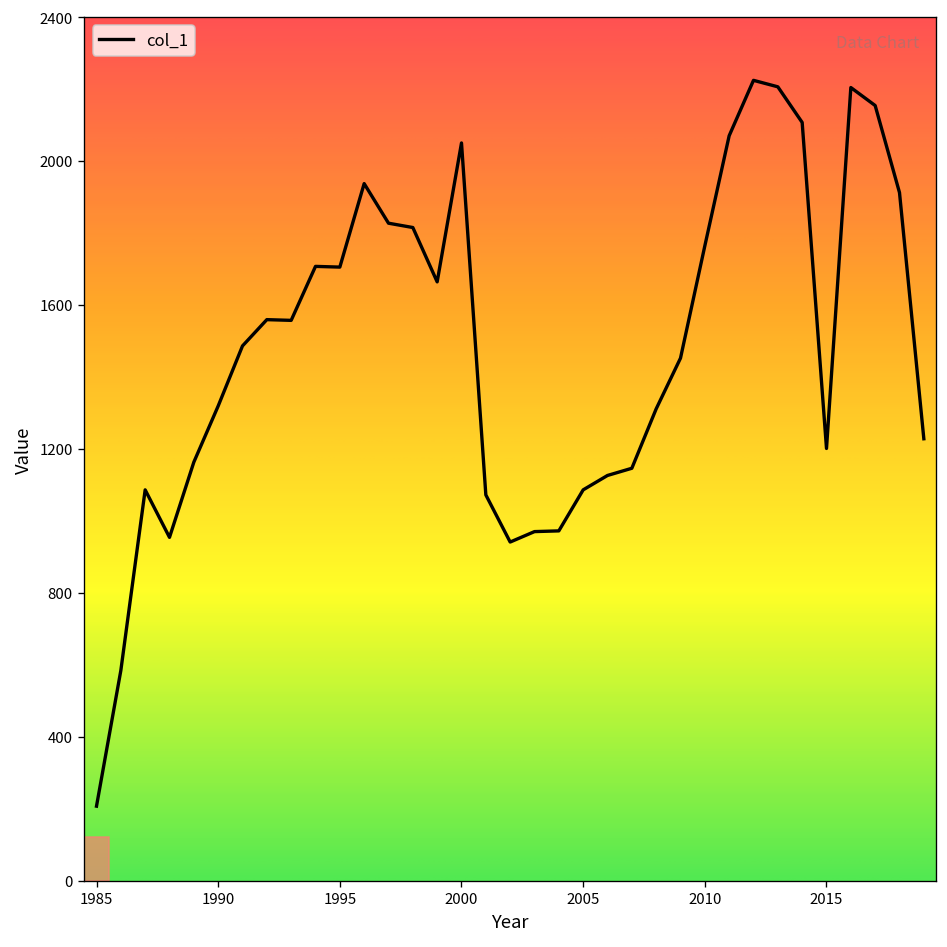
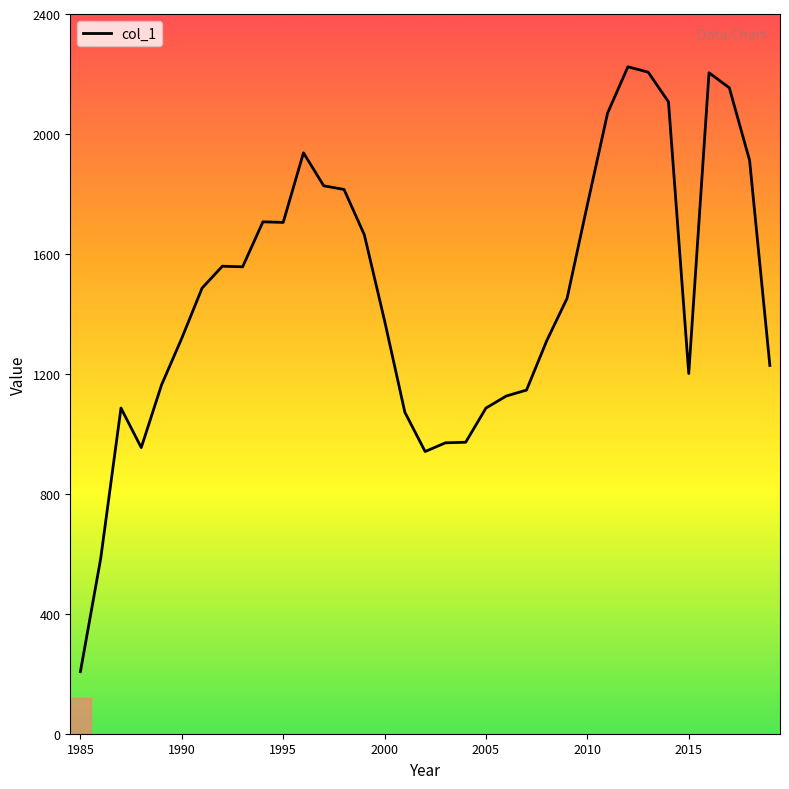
  {
    "1985": 210,
    "1990": 1320,
    "1995": 1710,
-   "2000": 2050,
+   "2000": 1380,
    "2005": 1090,
    "2010": 1760,
    "2015": 1200
  }
